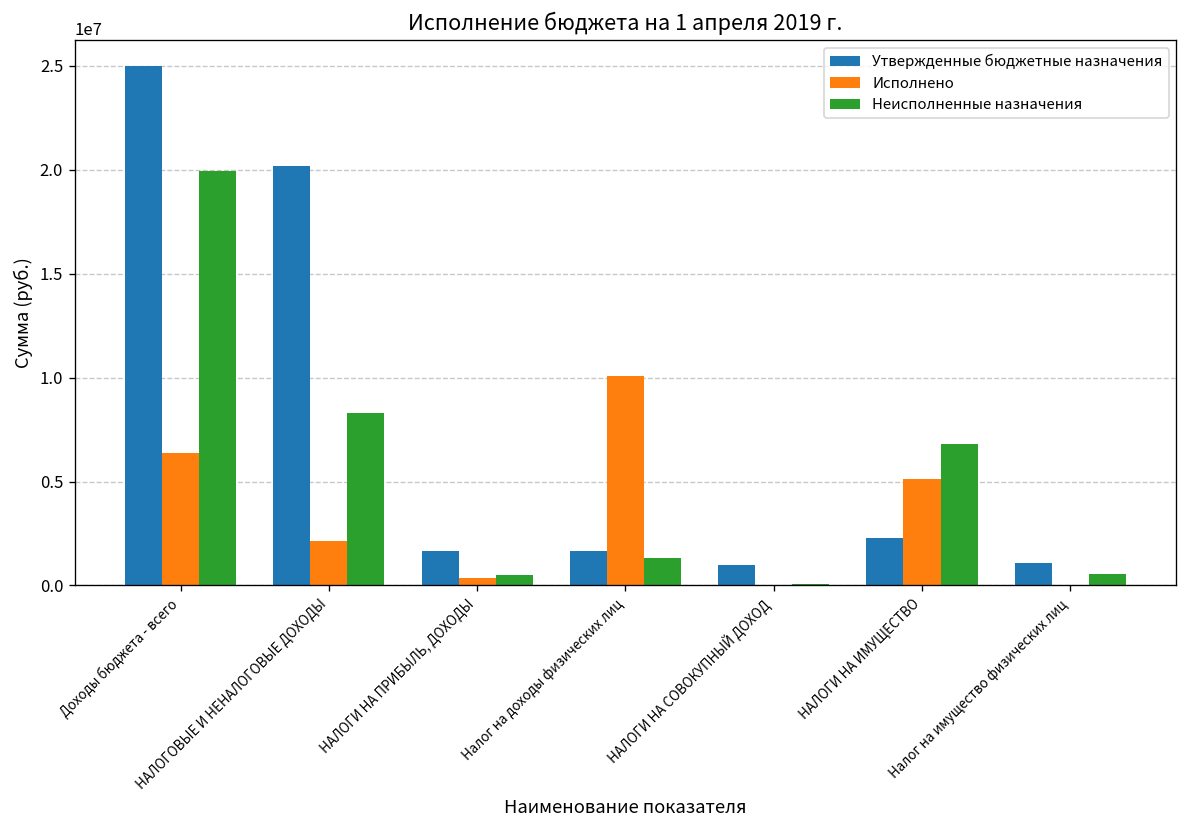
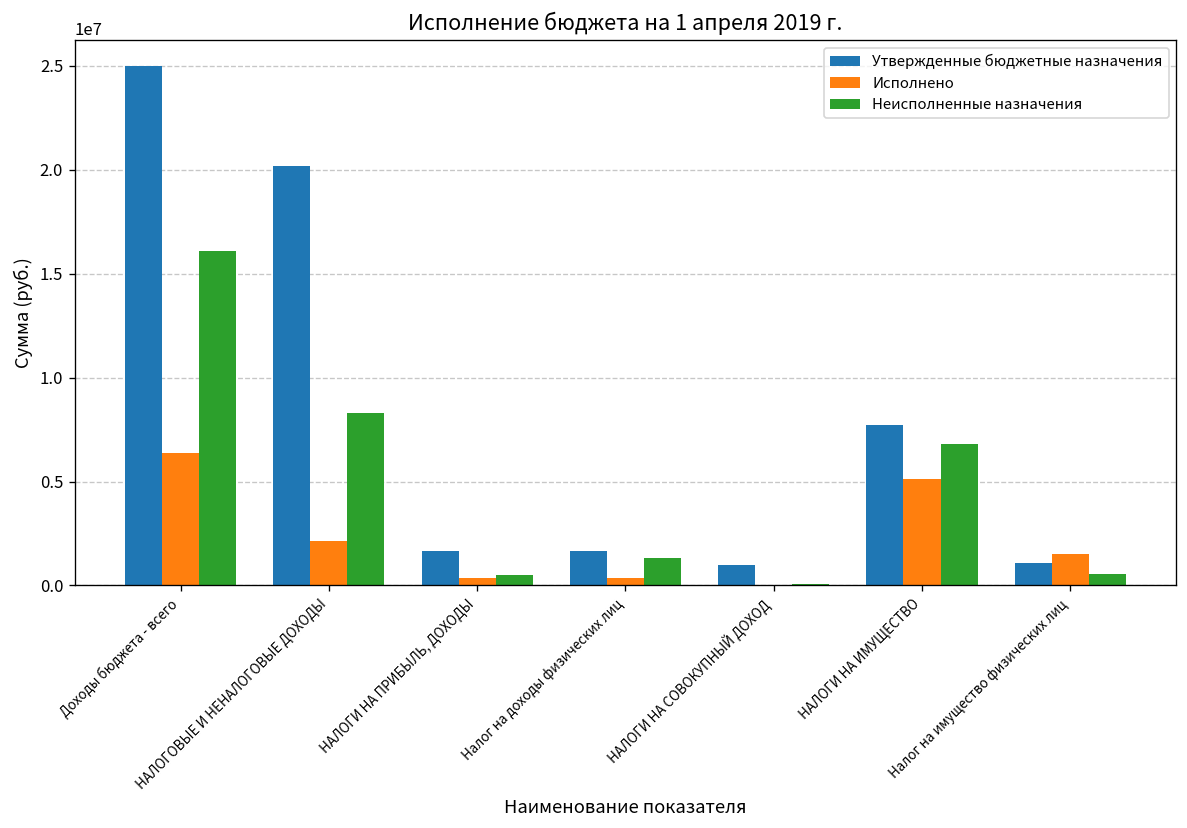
  {
    "Утвержденные бюджетные назначения": {
      "Доходы бюджета - всего": 25000000,
      "НАЛОГОВЫЕ И НЕНАЛОГОВЫЕ ДОХОДЫ": 20200000,
      "НАЛОГИ НА ПРИБЫЛЬ, ДОХОДЫ": 1700000,
      "Налог на доходы физических лиц": 1700000,
      "НАЛОГИ НА СОВОКУПНЫЙ ДОХОД": 1000000,
-     "НАЛОГИ НА ИМУЩЕСТВО": 2300000,
+     "НАЛОГИ НА ИМУЩЕСТВО": 7700000,
      "Налог на имущество физических лиц": 1100000
    },
    "Исполнено": {
      "Доходы бюджета - всего": 6400000,
      "НАЛОГОВЫЕ И НЕНАЛОГОВЫЕ ДОХОДЫ": 2100000,
      "НАЛОГИ НА ПРИБЫЛЬ, ДОХОДЫ": 300000,
-     "Налог на доходы физических лиц": 10100000,
+     "Налог на доходы физических лиц": 300000,
      "НАЛОГИ НА ИМУЩЕСТВО": 5100000,
-     "Налог на имущество физических лиц": 0
+     "Налог на имущество физических лиц": 1500000
    },
    "Неисполненные назначения": {
-     "Доходы бюджета - всего": 19900000,
+     "Доходы бюджета - всего": 16100000,
      "НАЛОГОВЫЕ И НЕНАЛОГОВЫЕ ДОХОДЫ": 8300000,
      "НАЛОГИ НА ПРИБЫЛЬ, ДОХОДЫ": 500000,
      "Налог на доходы физических лиц": 1300000,
      "НАЛОГИ НА ИМУЩЕСТВО": 6800000,
      "Налог на имущество физических лиц": 500000
    }
  }
